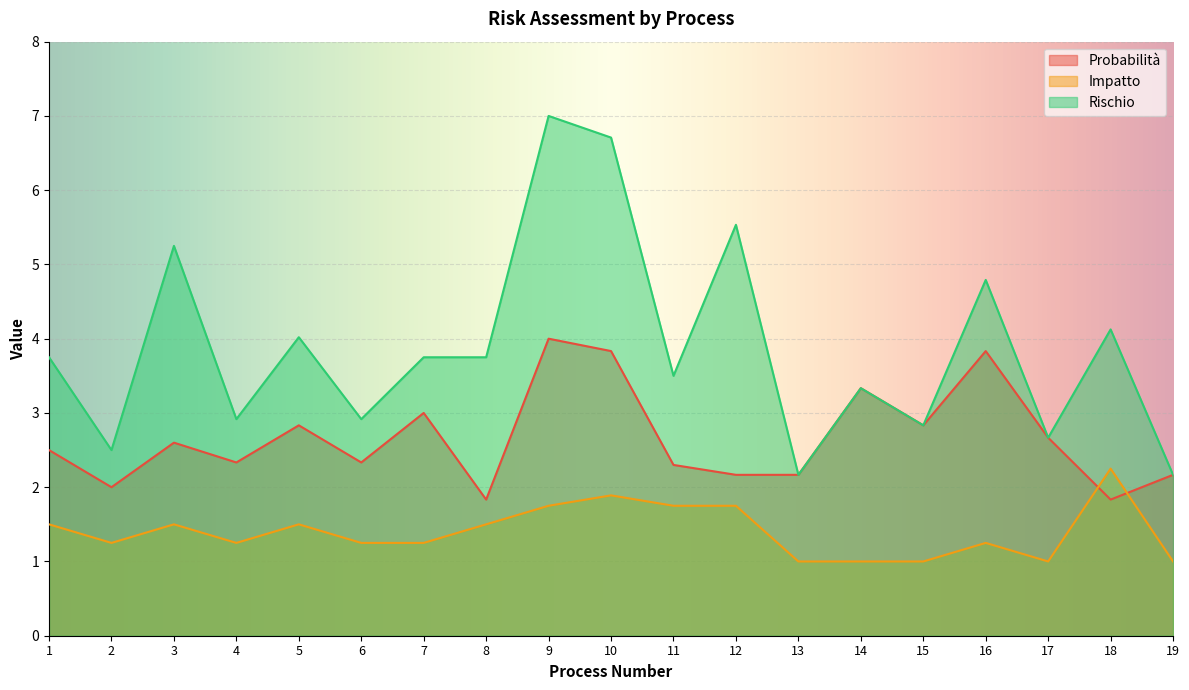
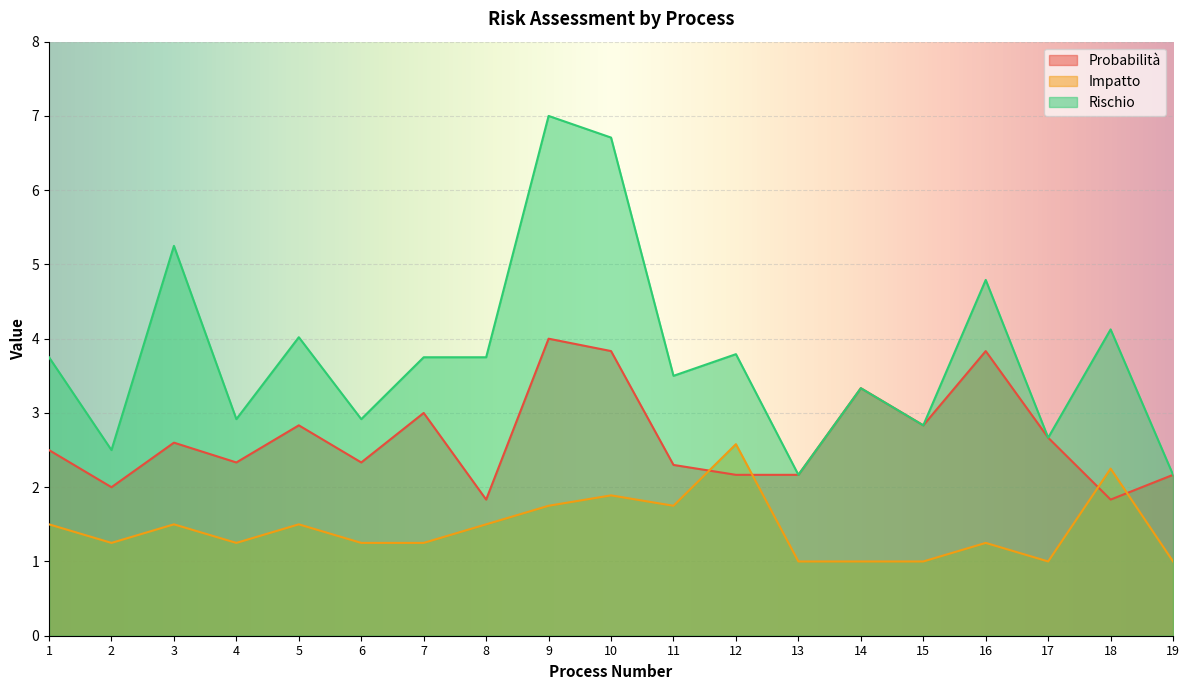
  {
    "Probabilità": {
      "1": 2.5,
      "2": 2.0,
      "3": 2.6,
      "4": 2.3,
      "5": 2.8,
      "6": 2.3,
      "7": 3.0,
      "8": 1.8,
      "9": 4.0,
      "10": 3.8,
      "11": 2.3,
      "12": 2.2,
      "16": 3.8,
      "18": 1.8
    },
    "Impatto": {
      "1": 1.5,
      "2": 1.3,
      "3": 1.5,
      "4": 1.3,
      "5": 1.5,
      "6": 1.3,
      "7": 1.3,
      "8": 1.5,
      "9": 1.8,
      "10": 1.9,
      "11": 1.8,
-     "12": 1.8,
+     "12": 2.6,
      "13": 1.0,
      "14": 1.0,
      "15": 1.0,
      "16": 1.3,
      "17": 1.0,
      "18": 2.3,
      "19": 1.0
    },
    "Rischio": {
      "1": 3.8,
      "2": 2.5,
      "3": 5.3,
      "4": 2.9,
      "5": 4.0,
      "6": 2.9,
      "7": 3.8,
      "8": 3.8,
      "9": 7.0,
      "10": 6.7,
      "11": 3.5,
-     "12": 5.5,
+     "12": 3.8,
      "16": 4.8,
      "18": 4.1
    }
  }
